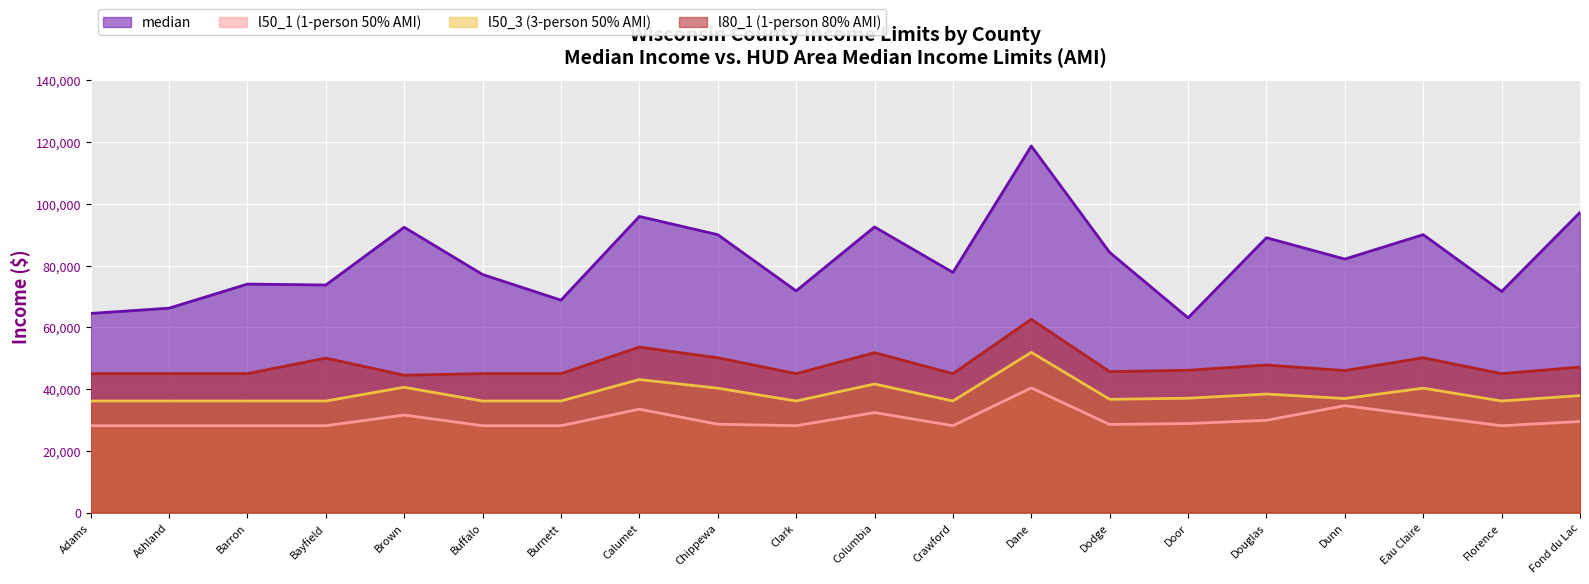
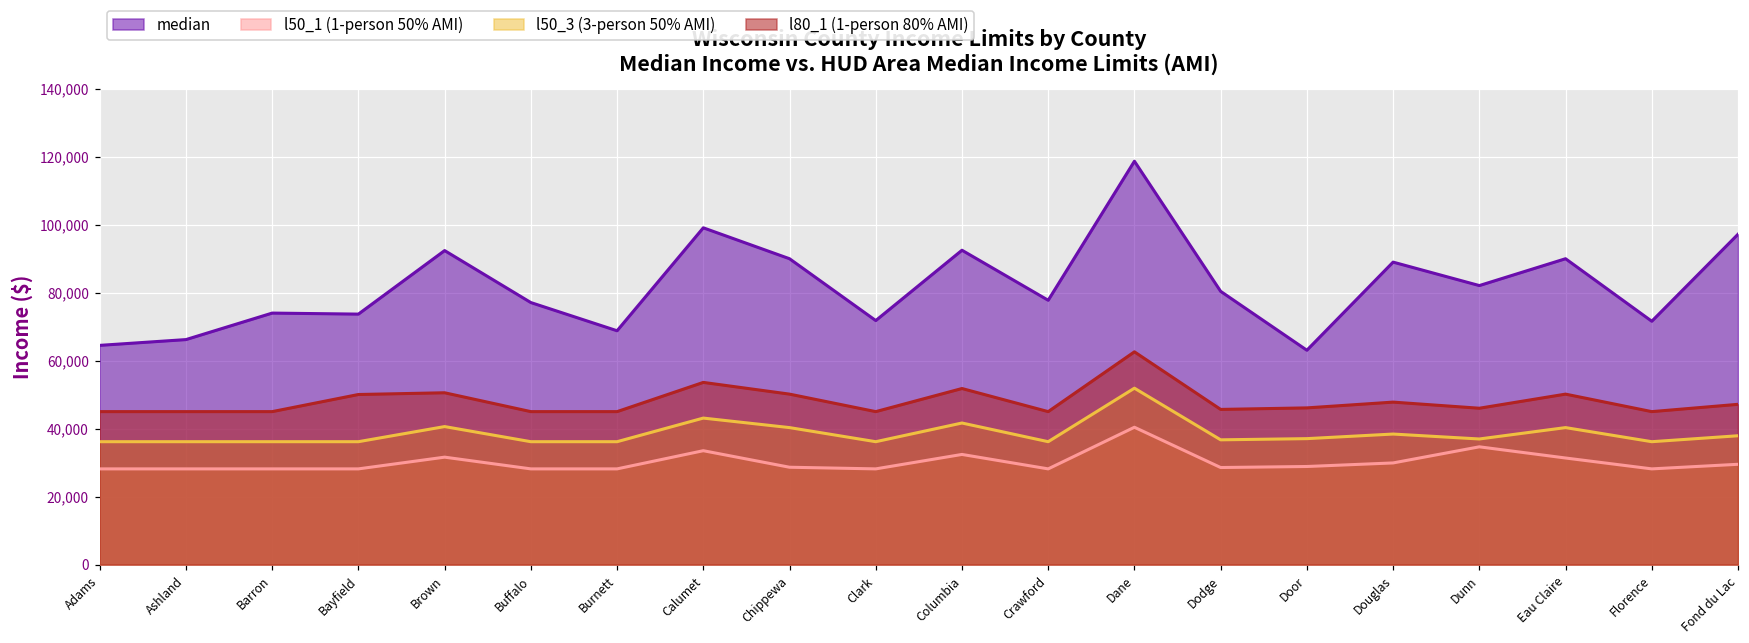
  {
    "median": {
      "Adams": "65,000",
      "Ashland": "66,000",
      "Barron": "74,000",
      "Bayfield": "74,000",
      "Brown": "92,000",
      "Buffalo": "77,000",
      "Burnett": "69,000",
-     "Calumet": "96,000",
+     "Calumet": "99,000",
      "Chippewa": "90,000",
      "Clark": "72,000",
      "Columbia": "93,000",
      "Crawford": "78,000",
      "Dane": "119,000",
-     "Dodge": "84,000",
+     "Dodge": "80,000",
      "Door": "63,000",
      "Douglas": "89,000",
      "Dunn": "82,000",
      "Eau Claire": "90,000",
      "Florence": "72,000",
      "Fond du Lac": "97,000"
    },
    "l50_1 (1-person 50% AMI)": {
      "Adams": "28,000",
      "Ashland": "28,000",
      "Barron": "28,000",
      "Bayfield": "28,000",
      "Brown": "32,000",
      "Buffalo": "28,000",
      "Burnett": "28,000",
      "Calumet": "34,000",
      "Chippewa": "29,000",
      "Clark": "28,000",
      "Columbia": "32,000",
      "Crawford": "28,000",
      "Dane": "40,000",
      "Dodge": "29,000",
      "Door": "29,000",
      "Douglas": "30,000",
      "Dunn": "35,000",
      "Eau Claire": "31,000",
      "Florence": "28,000",
      "Fond du Lac": "30,000"
    },
    "l50_3 (3-person 50% AMI)": {
      "Adams": "36,000",
      "Ashland": "36,000",
      "Barron": "36,000",
      "Bayfield": "36,000",
      "Brown": "41,000",
      "Buffalo": "36,000",
      "Burnett": "36,000",
      "Calumet": "43,000",
      "Chippewa": "40,000",
      "Clark": "36,000",
      "Columbia": "42,000",
      "Crawford": "36,000",
      "Dane": "52,000",
      "Dodge": "37,000",
      "Door": "37,000",
      "Douglas": "38,000",
      "Dunn": "37,000",
      "Eau Claire": "40,000",
      "Florence": "36,000",
      "Fond du Lac": "38,000"
    },
    "l80_1 (1-person 80% AMI)": {
      "Adams": "45,000",
      "Ashland": "45,000",
      "Barron": "45,000",
      "Bayfield": "50,000",
-     "Brown": "45,000",
+     "Brown": "51,000",
      "Buffalo": "45,000",
      "Burnett": "45,000",
      "Calumet": "54,000",
      "Chippewa": "50,000",
      "Clark": "45,000",
      "Columbia": "52,000",
      "Crawford": "45,000",
      "Dane": "63,000",
      "Dodge": "46,000",
      "Door": "46,000",
      "Douglas": "48,000",
      "Dunn": "46,000",
      "Eau Claire": "50,000",
      "Florence": "45,000",
      "Fond du Lac": "47,000"
    }
  }
